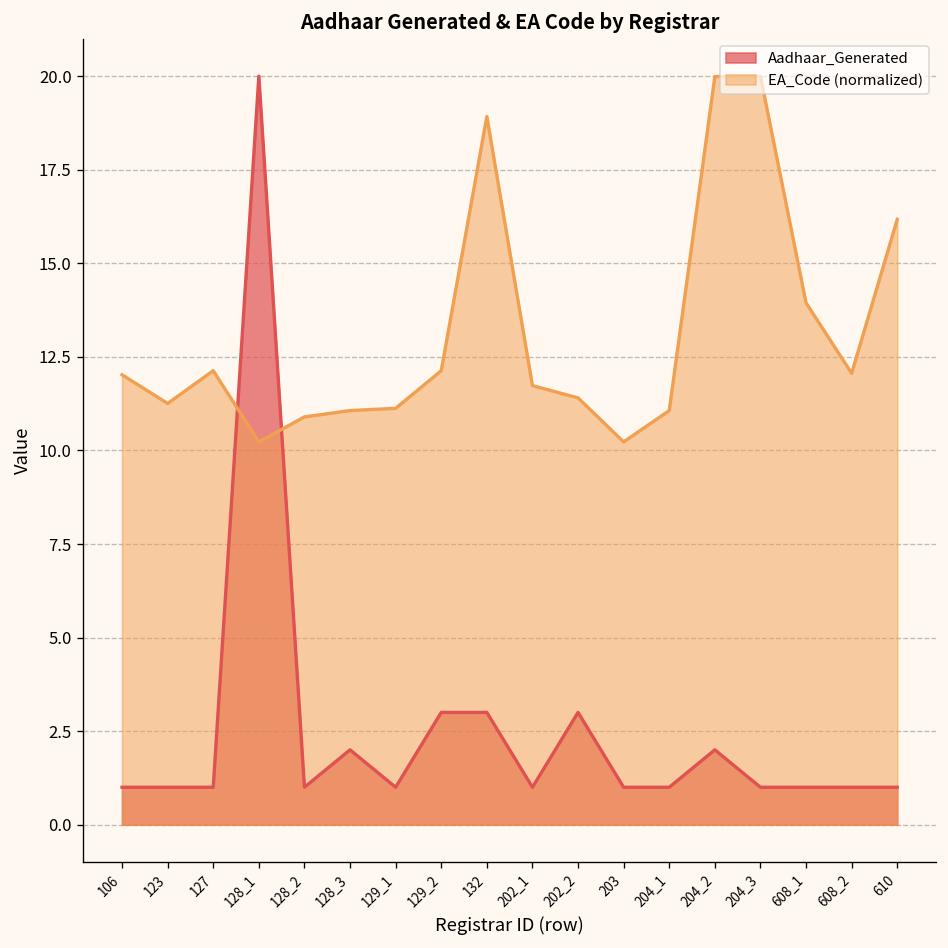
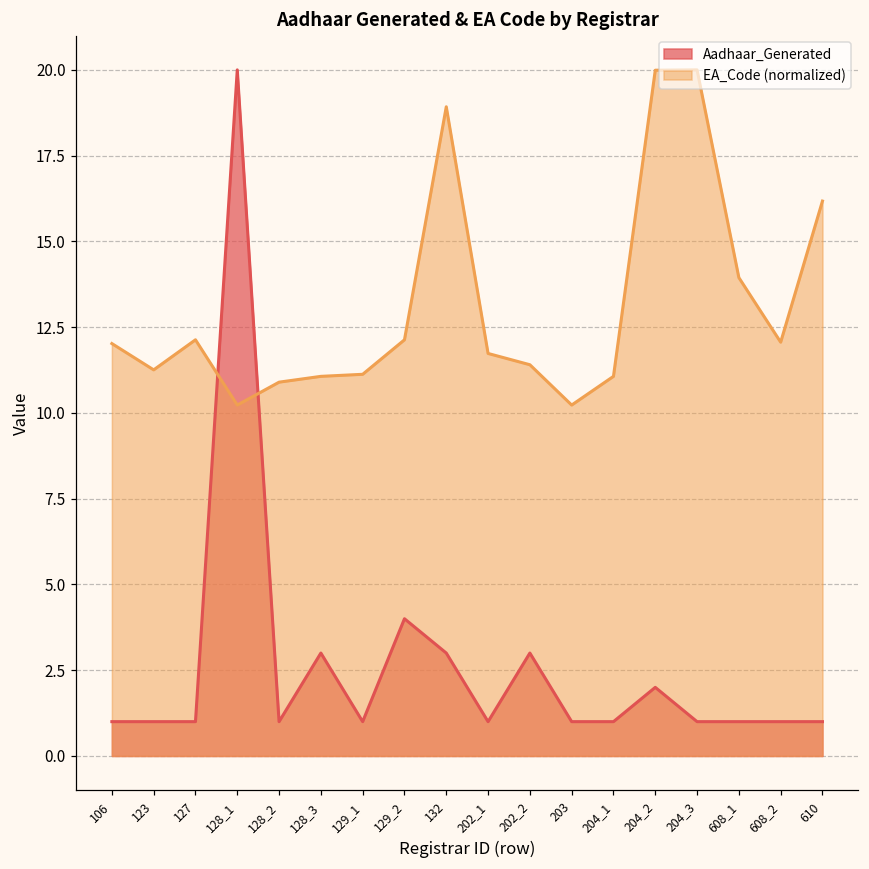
  {
    "Aadhaar_Generated": {
      "106": 1,
      "123": 1,
      "127": 1,
      "128_1": 20,
      "128_2": 1,
-     "128_3": 2,
+     "128_3": 3,
      "129_1": 1,
-     "129_2": 3,
+     "129_2": 4,
      "132": 3,
      "202_1": 1,
      "202_2": 3,
      "203": 1,
      "204_1": 1,
      "204_2": 2,
      "204_3": 1,
      "608_1": 1,
      "608_2": 1,
      "610": 1
    },
    "EA_Code (normalized)": {
      "106": 12,
      "123": 11.3,
      "127": 12.1,
      "128_1": 10.2,
      "128_2": 10.9,
      "128_3": 11,
      "129_1": 11.1,
      "129_2": 12.1,
      "132": 19,
      "202_1": 11.7,
      "202_2": 11.4,
      "203": 10.2,
      "204_1": 11,
      "204_2": 20,
      "608_1": 14,
      "608_2": 12,
      "610": 16.2
    }
  }
